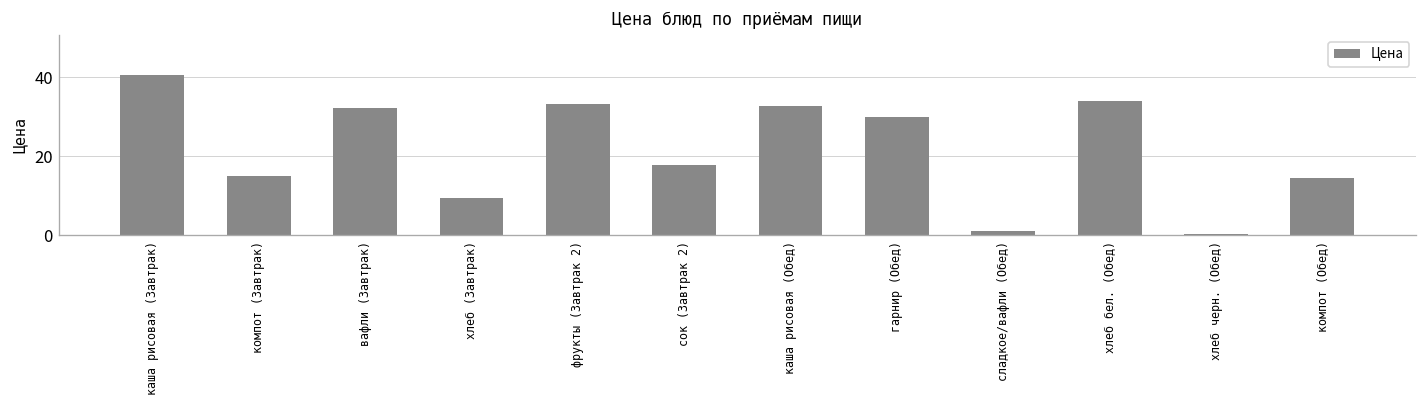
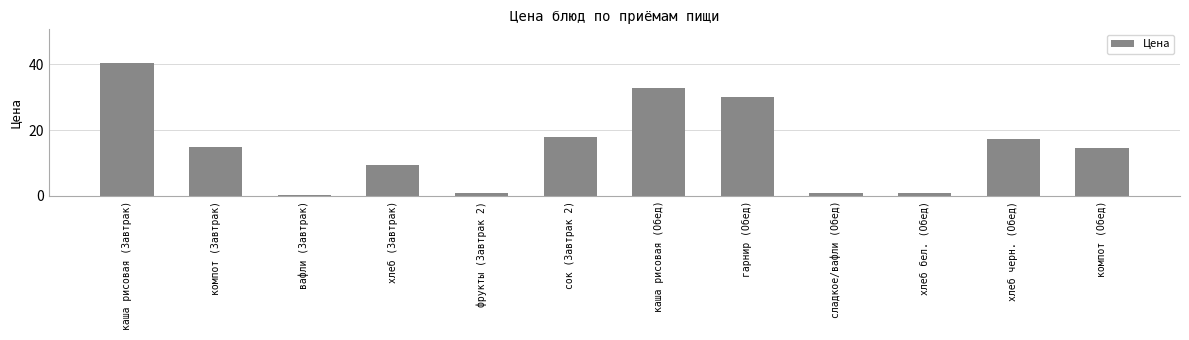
  {
    "каша рисовая (Завтрак)": 41,
    "компот (Завтрак)": 15,
-   "вафли (Завтрак)": 32,
+   "вафли (Завтрак)": 0,
    "хлеб (Завтрак)": 10,
-   "фрукты (Завтрак 2)": 33,
+   "фрукты (Завтрак 2)": 1,
    "сок (Завтрак 2)": 18,
    "каша рисовая (Обед)": 33,
    "гарнир (Обед)": 30,
    "сладкое/вафли (Обед)": 1,
-   "хлеб бел. (Обед)": 34,
-   "хлеб черн. (Обед)": 0,
+   "хлеб бел. (Обед)": 1,
+   "хлеб черн. (Обед)": 17,
    "компот (Обед)": 15
  }
